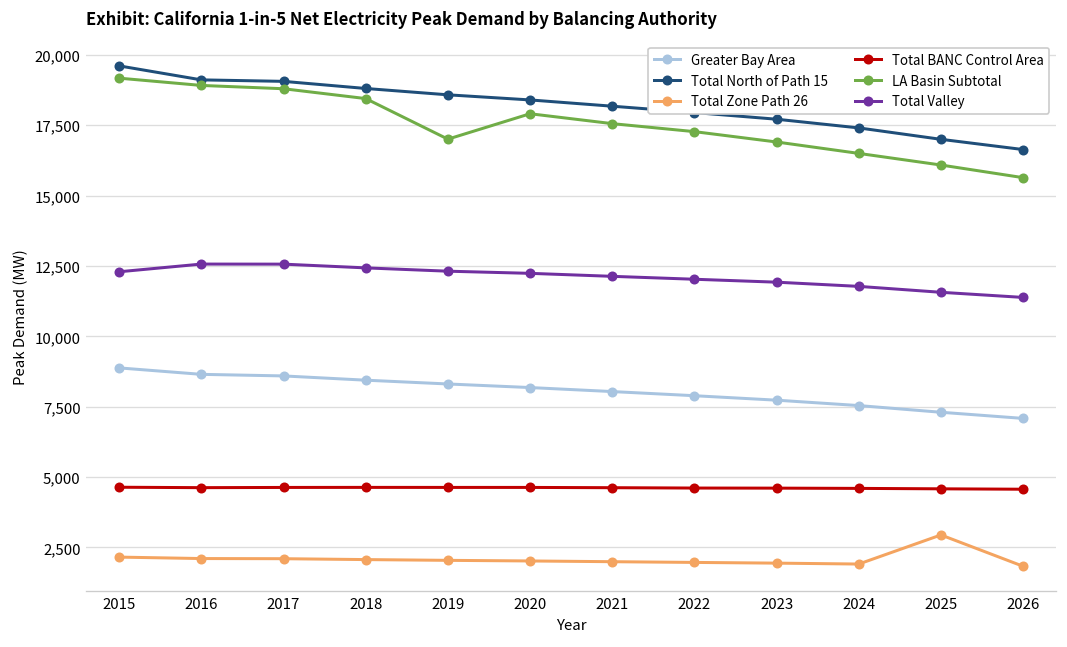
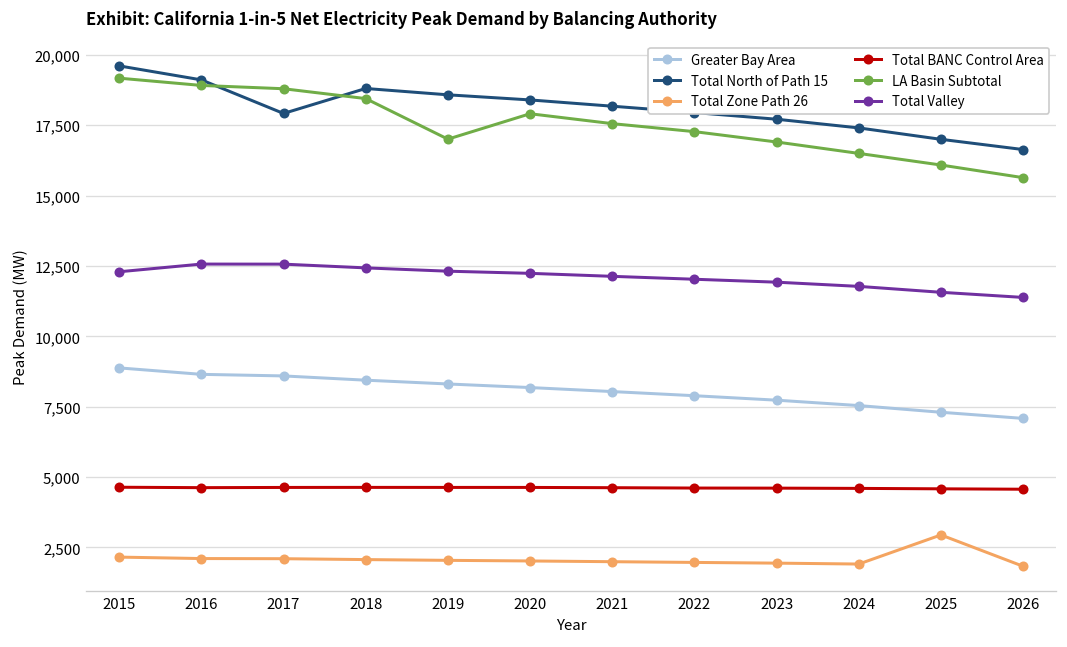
  {
    "Greater Bay Area": {
      "2015": "8,900",
      "2016": "8,600",
      "2017": "8,600",
      "2018": "8,400",
      "2019": "8,300",
      "2020": "8,200",
      "2021": "8,000",
      "2022": "7,900",
      "2023": "7,700",
      "2024": "7,500",
      "2025": "7,300",
      "2026": "7,100"
    },
    "Total North of Path 15": {
      "2015": "19,600",
      "2016": "19,100",
-     "2017": "19,100",
+     "2017": "17,900",
      "2018": "18,800",
      "2019": "18,600",
      "2020": "18,400",
      "2021": "18,200",
      "2022": "17,900",
      "2023": "17,700",
      "2024": "17,400",
      "2025": "17,000",
      "2026": "16,600"
    },
    "Total Zone Path 26": {
      "2015": "2,200",
      "2016": "2,100",
      "2017": "2,100",
      "2018": "2,100",
      "2019": "2,000",
      "2020": "2,000",
      "2021": "2,000",
      "2022": "2,000",
      "2023": "1,900",
      "2024": "1,900",
      "2025": "2,900",
      "2026": "1,800"
    },
    "Total BANC Control Area": {
      "2015": "4,600",
      "2016": "4,600",
      "2017": "4,600",
      "2018": "4,600",
      "2019": "4,600",
      "2020": "4,600",
      "2021": "4,600",
      "2022": "4,600",
      "2023": "4,600",
      "2024": "4,600",
      "2025": "4,600",
      "2026": "4,600"
    },
    "LA Basin Subtotal": {
      "2015": "19,200",
      "2016": "18,900",
      "2017": "18,800",
      "2018": "18,400",
      "2019": "17,000",
      "2020": "17,900",
      "2021": "17,600",
      "2022": "17,300",
      "2023": "16,900",
      "2024": "16,500",
      "2025": "16,100",
      "2026": "15,600"
    },
    "Total Valley": {
      "2015": "12,300",
      "2016": "12,600",
      "2017": "12,600",
      "2018": "12,400",
      "2019": "12,300",
      "2020": "12,200",
      "2021": "12,100",
      "2022": "12,000",
      "2023": "11,900",
      "2024": "11,800",
      "2025": "11,600",
      "2026": "11,400"
    }
  }
